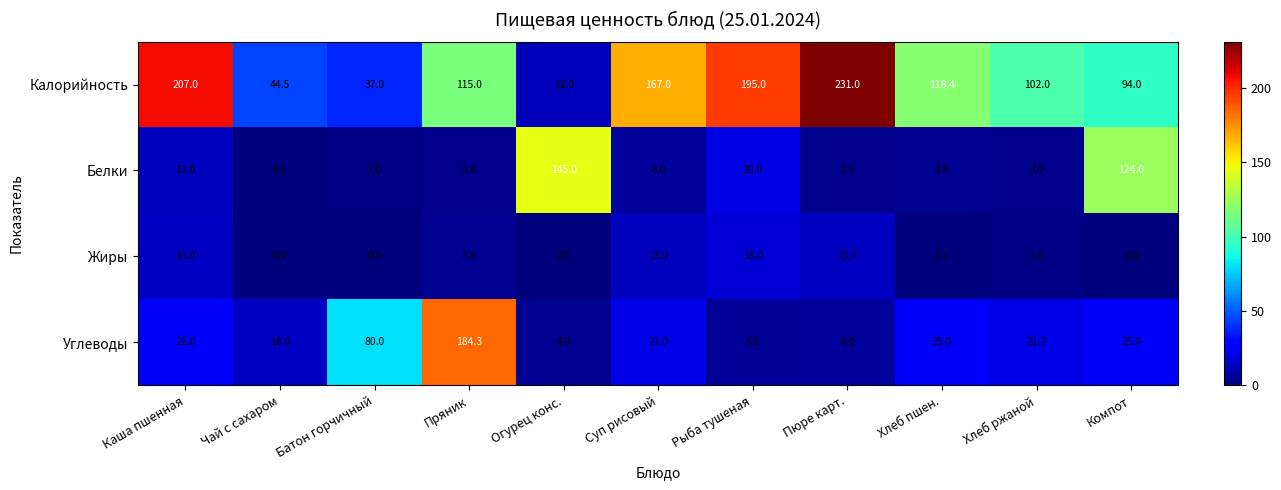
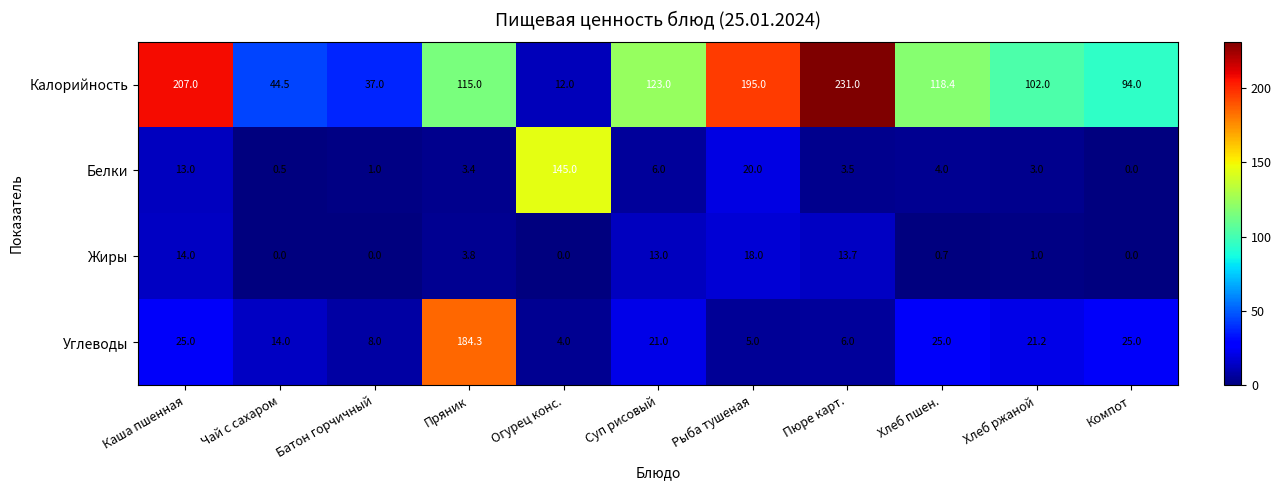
  {
    "Калорийность": {
      "Каша пшенная": 207.0,
      "Чай с сахаром": 44.5,
      "Батон горчичный": 37.0,
      "Пряник": 115.0,
      "Огурец конс.": 12.0,
-     "Суп рисовый": 167.0,
+     "Суп рисовый": 123.0,
      "Рыба тушеная": 195.0,
      "Пюре карт.": 231.0,
      "Хлеб пшен.": 118.4,
      "Хлеб ржаной": 102.0,
      "Компот": 94.0
    },
    "Белки": {
      "Каша пшенная": 13.0,
      "Чай с сахаром": 0.5,
      "Батон горчичный": 1.0,
      "Пряник": 3.4,
      "Огурец конс.": 145.0,
      "Суп рисовый": 6.0,
      "Рыба тушеная": 20.0,
      "Пюре карт.": 3.5,
      "Хлеб пшен.": 4.0,
      "Хлеб ржаной": 3.0,
-     "Компот": 124.0
+     "Компот": 0.0
    },
    "Жиры": {
      "Каша пшенная": 14.0,
      "Чай с сахаром": 0.0,
      "Батон горчичный": 0.0,
      "Пряник": 3.8,
      "Огурец конс.": 0.0,
      "Суп рисовый": 13.0,
      "Рыба тушеная": 18.0,
      "Пюре карт.": 13.7,
      "Хлеб пшен.": 0.7,
      "Хлеб ржаной": 1.0,
      "Компот": 0.0
    },
    "Углеводы": {
      "Каша пшенная": 25.0,
      "Чай с сахаром": 14.0,
-     "Батон горчичный": 80.0,
+     "Батон горчичный": 8.0,
      "Пряник": 184.3,
      "Огурец конс.": 4.0,
      "Суп рисовый": 21.0,
      "Рыба тушеная": 5.0,
      "Пюре карт.": 6.0,
      "Хлеб пшен.": 25.0,
      "Хлеб ржаной": 21.2,
      "Компот": 25.0
    }
  }
